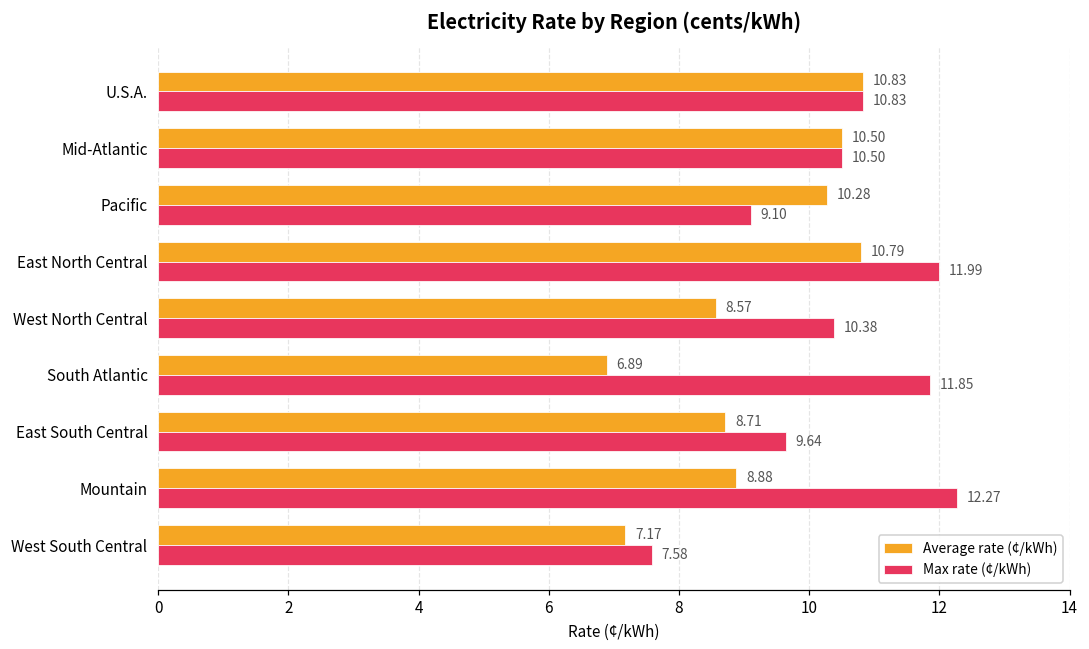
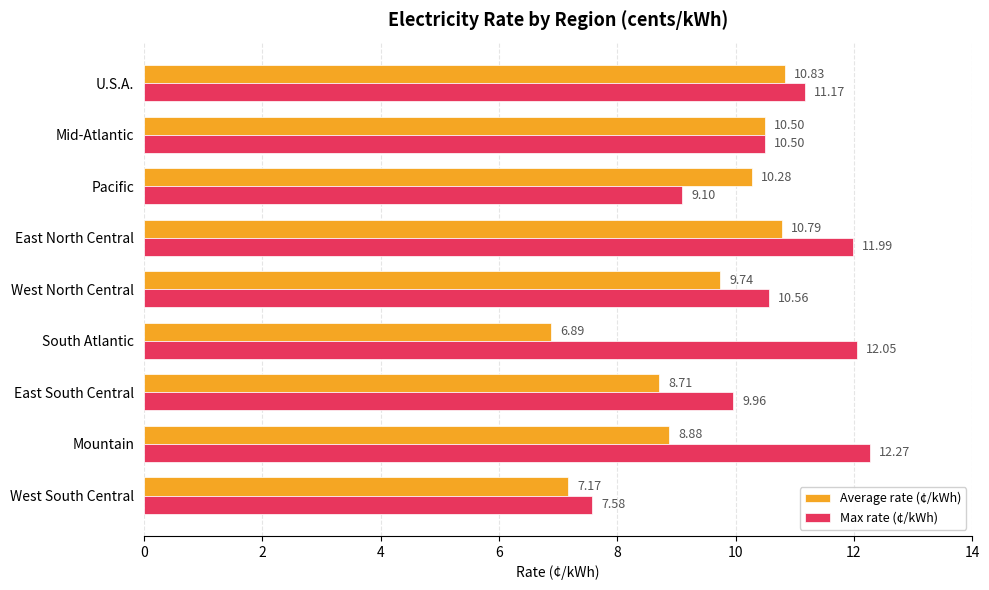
  {
    "Average rate (¢/kWh)": {
      "U.S.A.": 10.83,
      "Mid-Atlantic": 10.50,
      "Pacific": 10.28,
      "East North Central": 10.79,
-     "West North Central": 8.57,
+     "West North Central": 9.74,
      "South Atlantic": 6.89,
      "East South Central": 8.71,
      "Mountain": 8.88,
      "West South Central": 7.17
    },
    "Max rate (¢/kWh)": {
-     "U.S.A.": 10.83,
+     "U.S.A.": 11.17,
      "Mid-Atlantic": 10.50,
      "Pacific": 9.10,
      "East North Central": 11.99,
-     "West North Central": 10.38,
-     "South Atlantic": 11.85,
-     "East South Central": 9.64,
+     "West North Central": 10.56,
+     "South Atlantic": 12.05,
+     "East South Central": 9.96,
      "Mountain": 12.27,
      "West South Central": 7.58
    }
  }
